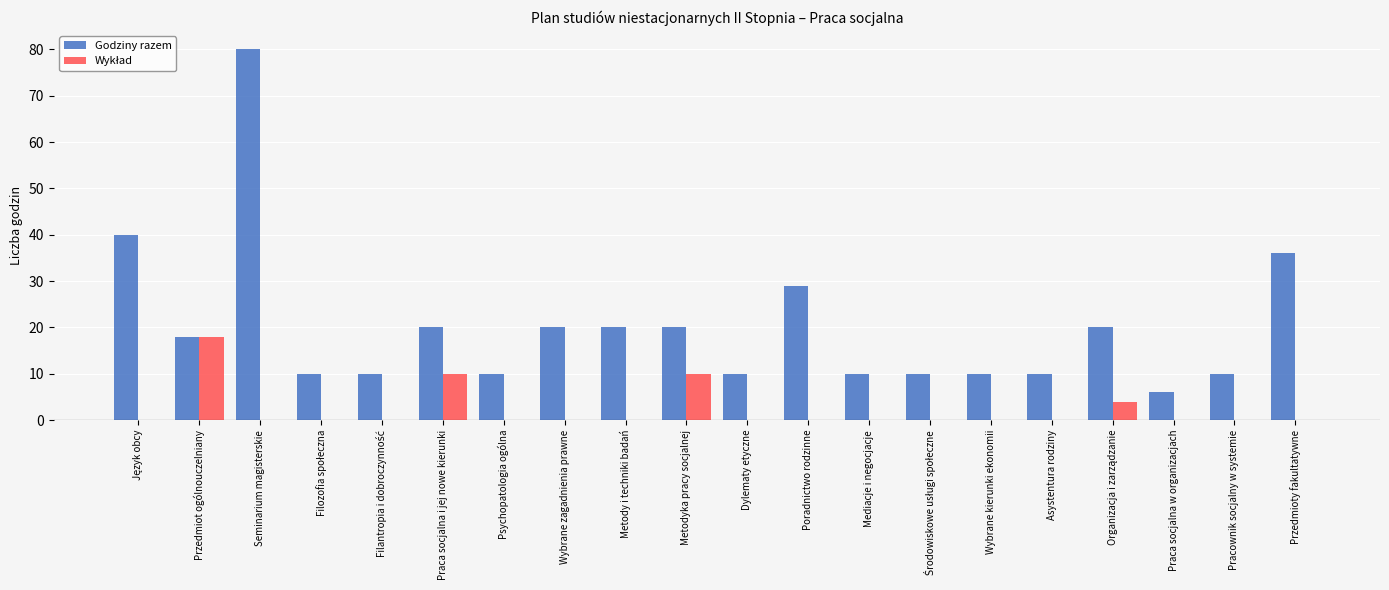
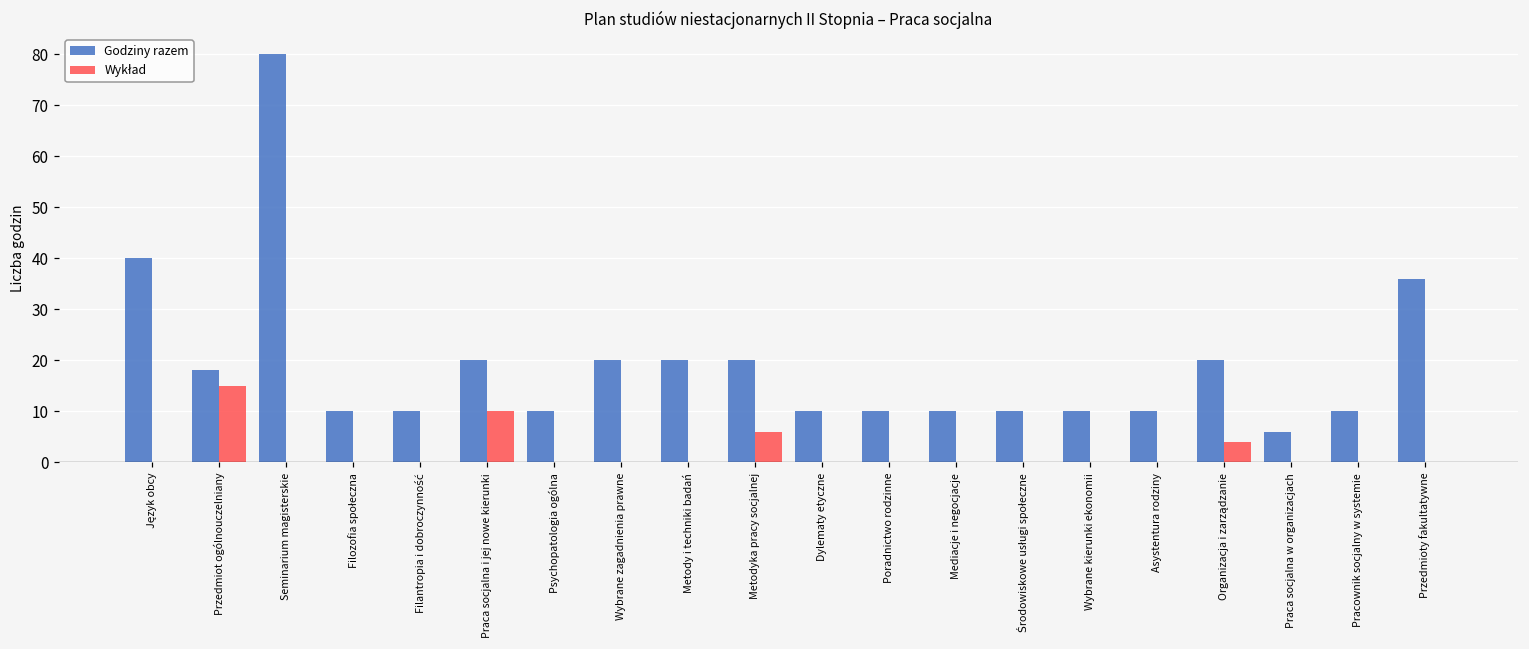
  {
    "Godziny razem": {
      "Język obcy": 40,
      "Przedmiot ogólnouczelniany": 18,
      "Seminarium magisterskie": 80,
      "Filozofia społeczna": 10,
      "Filantropia i dobroczynność": 10,
      "Praca socjalna i jej nowe kierunki": 20,
      "Psychopatologia ogólna": 10,
      "Wybrane zagadnienia prawne": 20,
      "Metody i techniki badań": 20,
      "Metodyka pracy socjalnej": 20,
      "Dylematy etyczne": 10,
-     "Poradnictwo rodzinne": 29,
+     "Poradnictwo rodzinne": 10,
      "Mediacje i negocjacje": 10,
      "Środowiskowe usługi społeczne": 10,
      "Wybrane kierunki ekonomii": 10,
      "Asystentura rodziny": 10,
      "Organizacja i zarządzanie": 20,
      "Praca socjalna w organizacjach": 6,
      "Pracownik socjalny w systemie": 10,
      "Przedmioty fakultatywne": 36
    },
    "Wykład": {
      "Język obcy": 0,
-     "Przedmiot ogólnouczelniany": 18,
+     "Przedmiot ogólnouczelniany": 15,
      "Seminarium magisterskie": 0,
      "Filozofia społeczna": 0,
      "Filantropia i dobroczynność": 0,
      "Praca socjalna i jej nowe kierunki": 10,
      "Psychopatologia ogólna": 0,
      "Wybrane zagadnienia prawne": 0,
      "Metody i techniki badań": 0,
-     "Metodyka pracy socjalnej": 10,
+     "Metodyka pracy socjalnej": 6,
      "Dylematy etyczne": 0,
      "Poradnictwo rodzinne": 0,
      "Mediacje i negocjacje": 0,
      "Środowiskowe usługi społeczne": 0,
      "Wybrane kierunki ekonomii": 0,
      "Asystentura rodziny": 0,
      "Organizacja i zarządzanie": 4,
      "Praca socjalna w organizacjach": 0,
      "Pracownik socjalny w systemie": 0,
      "Przedmioty fakultatywne": 0
    }
  }
